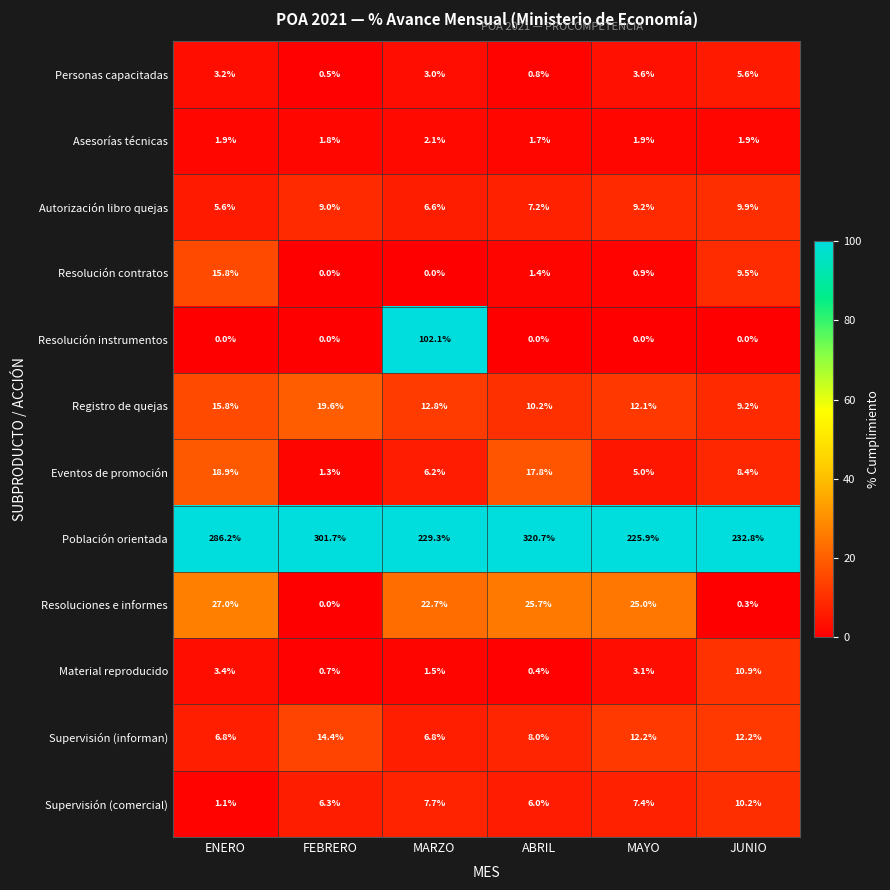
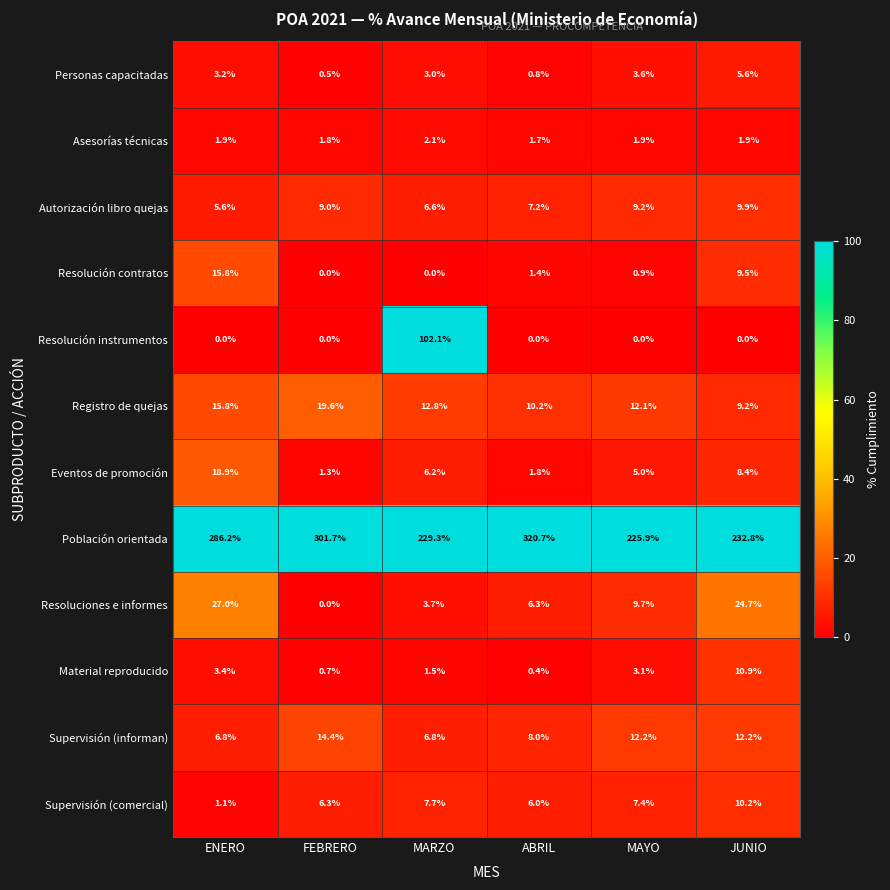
  {
    "Personas capacitadas": {
      "ENERO": "3.2%",
      "FEBRERO": "0.5%",
      "MARZO": "3.0%",
      "ABRIL": "0.8%",
      "MAYO": "3.6%",
      "JUNIO": "5.6%"
    },
    "Asesorías técnicas": {
      "ENERO": "1.9%",
      "FEBRERO": "1.8%",
      "MARZO": "2.1%",
      "ABRIL": "1.7%",
      "MAYO": "1.9%",
      "JUNIO": "1.9%"
    },
    "Autorización libro quejas": {
      "ENERO": "5.6%",
      "FEBRERO": "9.0%",
      "MARZO": "6.6%",
      "ABRIL": "7.2%",
      "MAYO": "9.2%",
      "JUNIO": "9.9%"
    },
    "Resolución contratos": {
      "ENERO": "15.8%",
      "FEBRERO": "0.0%",
      "MARZO": "0.0%",
      "ABRIL": "1.4%",
      "MAYO": "0.9%",
      "JUNIO": "9.5%"
    },
    "Resolución instrumentos": {
      "ENERO": "0.0%",
      "FEBRERO": "0.0%",
      "MARZO": "102.1%",
      "ABRIL": "0.0%",
      "MAYO": "0.0%",
      "JUNIO": "0.0%"
    },
    "Registro de quejas": {
      "ENERO": "15.8%",
      "FEBRERO": "19.6%",
      "MARZO": "12.8%",
      "ABRIL": "10.2%",
      "MAYO": "12.1%",
      "JUNIO": "9.2%"
    },
    "Eventos de promoción": {
      "ENERO": "18.9%",
      "FEBRERO": "1.3%",
      "MARZO": "6.2%",
-     "ABRIL": "17.8%",
+     "ABRIL": "1.8%",
      "MAYO": "5.0%",
      "JUNIO": "8.4%"
    },
    "Población orientada": {
      "ENERO": "286.2%",
      "FEBRERO": "301.7%",
      "MARZO": "229.3%",
      "ABRIL": "320.7%",
      "MAYO": "225.9%",
      "JUNIO": "232.8%"
    },
    "Resoluciones e informes": {
      "ENERO": "27.0%",
      "FEBRERO": "0.0%",
-     "MARZO": "22.7%",
-     "ABRIL": "25.7%",
-     "MAYO": "25.0%",
-     "JUNIO": "0.3%"
+     "MARZO": "3.7%",
+     "ABRIL": "6.3%",
+     "MAYO": "9.7%",
+     "JUNIO": "24.7%"
    },
    "Material reproducido": {
      "ENERO": "3.4%",
      "FEBRERO": "0.7%",
      "MARZO": "1.5%",
      "ABRIL": "0.4%",
      "MAYO": "3.1%",
      "JUNIO": "10.9%"
    },
    "Supervisión (informan)": {
      "ENERO": "6.8%",
      "FEBRERO": "14.4%",
      "MARZO": "6.8%",
      "ABRIL": "8.0%",
      "MAYO": "12.2%",
      "JUNIO": "12.2%"
    },
    "Supervisión (comercial)": {
      "ENERO": "1.1%",
      "FEBRERO": "6.3%",
      "MARZO": "7.7%",
      "ABRIL": "6.0%",
      "MAYO": "7.4%",
      "JUNIO": "10.2%"
    }
  }
